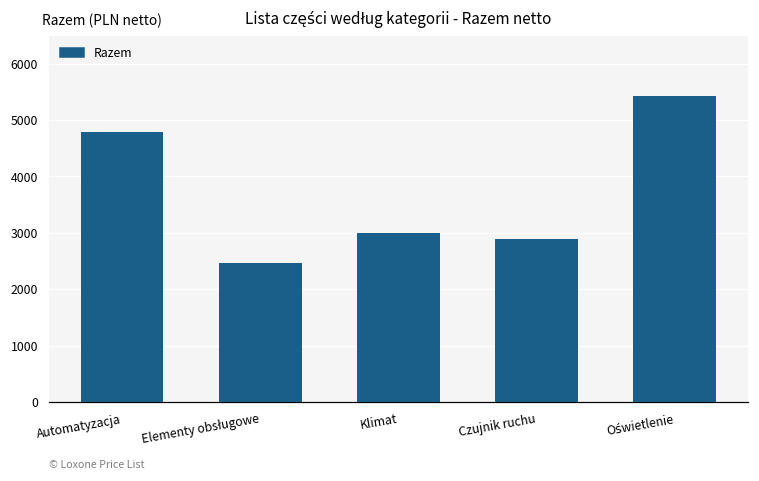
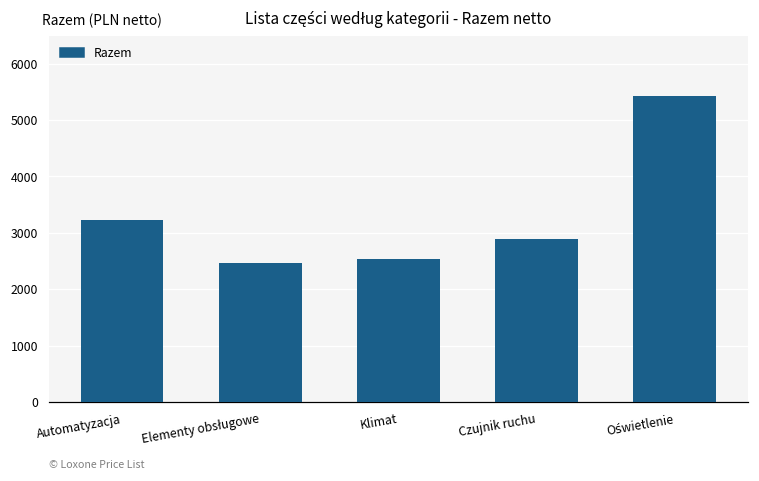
  {
-   "Automatyzacja": 4800,
+   "Automatyzacja": 3200,
    "Elementy obsługowe": 2500,
-   "Klimat": 3000,
+   "Klimat": 2500,
    "Czujnik ruchu": 2900,
    "Oświetlenie": 5400
  }
